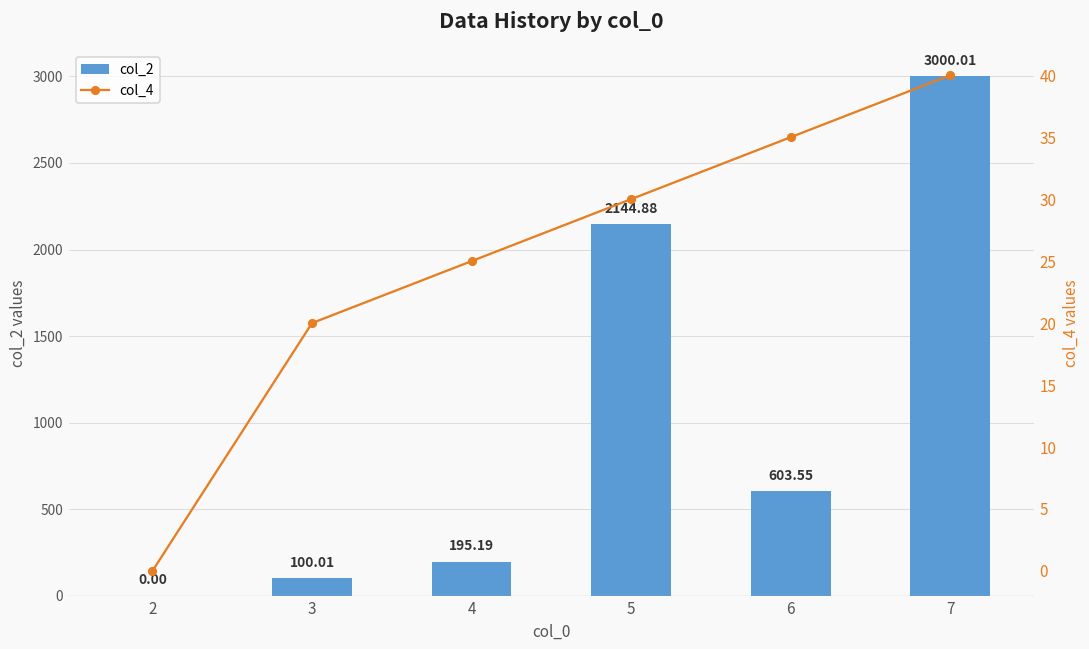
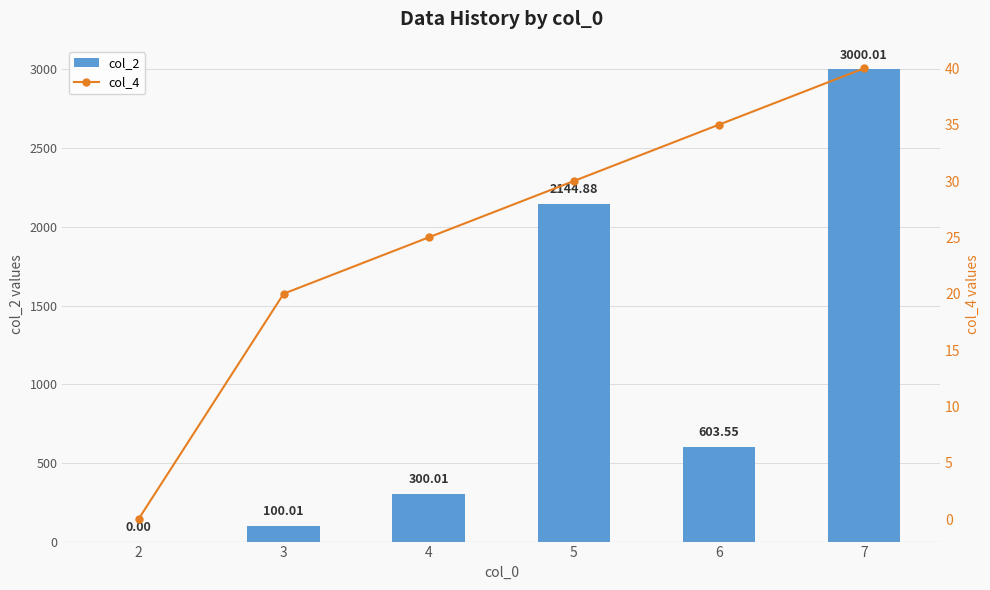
  {
    "col_2": {
      "3": 100.01,
-     "4": 195.19,
+     "4": 300.01,
      "5": 2144.88,
      "6": 603.55,
      "7": 3000.01
    },
    "col_4": {
      "2": 0.00
    }
  }
